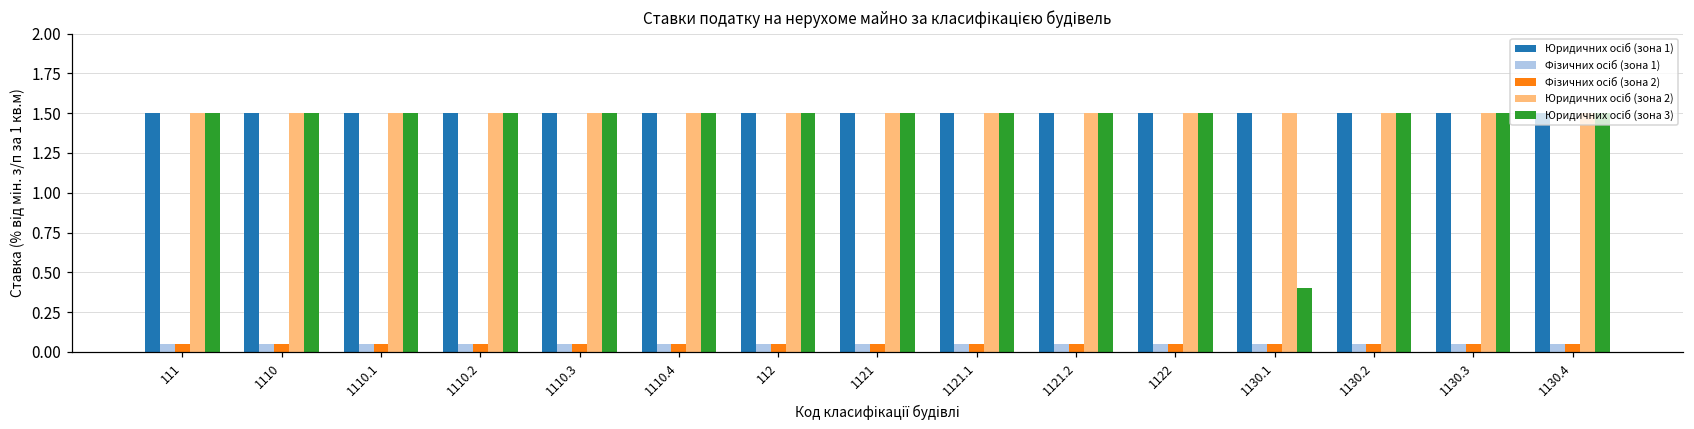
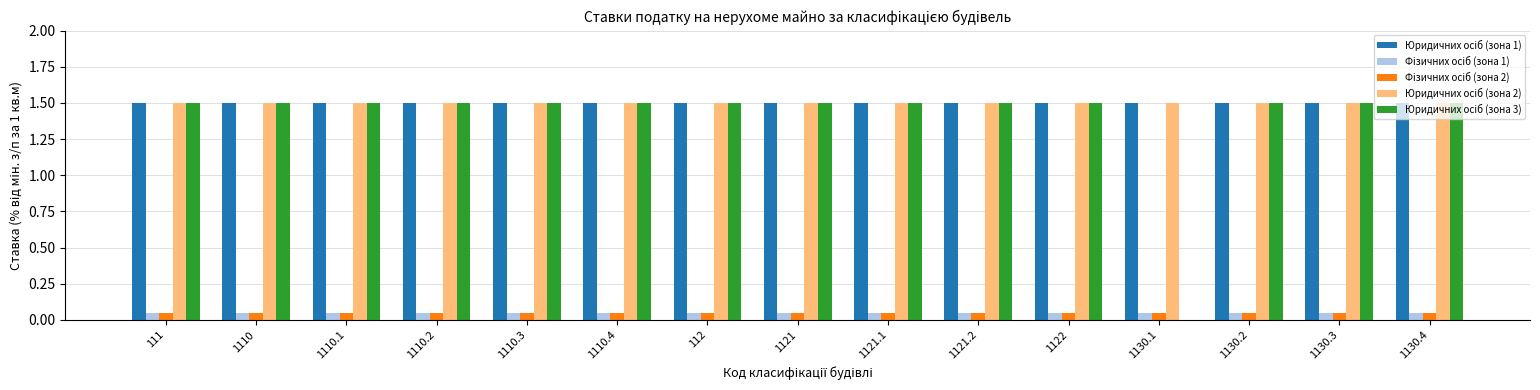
  {
    "Юридичних осіб (зона 1)": {
      "111": 1.5,
      "1110": 1.5,
      "1110.1": 1.5,
      "1110.2": 1.5,
      "1110.3": 1.5,
      "1110.4": 1.5,
      "112": 1.5,
      "1121": 1.5,
      "1121.1": 1.5,
      "1121.2": 1.5,
      "1122": 1.5,
      "1130.1": 1.5,
      "1130.2": 1.5,
      "1130.3": 1.5
    },
    "Фізичних осіб (зона 1)": {
      "111": 0.05,
      "1110": 0.05,
      "1110.1": 0.05,
      "1110.2": 0.05,
      "1110.3": 0.05,
      "1110.4": 0.05,
      "112": 0.05,
      "1121": 0.05,
      "1121.1": 0.05,
      "1121.2": 0.05,
      "1122": 0.05,
      "1130.1": 0.05,
      "1130.2": 0.05,
      "1130.3": 0.05,
      "1130.4": 0.05
    },
    "Фізичних осіб (зона 2)": {
      "111": 0.05,
      "1110": 0.05,
      "1110.1": 0.05,
      "1110.2": 0.05,
      "1110.3": 0.05,
      "1110.4": 0.05,
      "112": 0.05,
      "1121": 0.05,
      "1121.1": 0.05,
      "1121.2": 0.05,
      "1122": 0.05,
      "1130.1": 0.05,
      "1130.2": 0.05,
      "1130.3": 0.05,
      "1130.4": 0.05
    },
    "Юридичних осіб (зона 2)": {
      "111": 1.5,
      "1110": 1.5,
      "1110.1": 1.5,
      "1110.2": 1.5,
      "1110.3": 1.5,
      "1110.4": 1.5,
      "112": 1.5,
      "1121": 1.5,
      "1121.1": 1.5,
      "1121.2": 1.5,
      "1122": 1.5,
      "1130.1": 1.5,
      "1130.2": 1.5,
      "1130.3": 1.5
    },
    "Юридичних осіб (зона 3)": {
      "111": 1.5,
      "1110": 1.5,
      "1110.1": 1.5,
      "1110.2": 1.5,
      "1110.3": 1.5,
      "1110.4": 1.5,
      "112": 1.5,
      "1121": 1.5,
      "1121.1": 1.5,
      "1121.2": 1.5,
      "1122": 1.5,
-     "1130.1": 0.4,
+     "1130.1": 0.0,
      "1130.2": 1.5,
      "1130.3": 1.5
    }
  }
